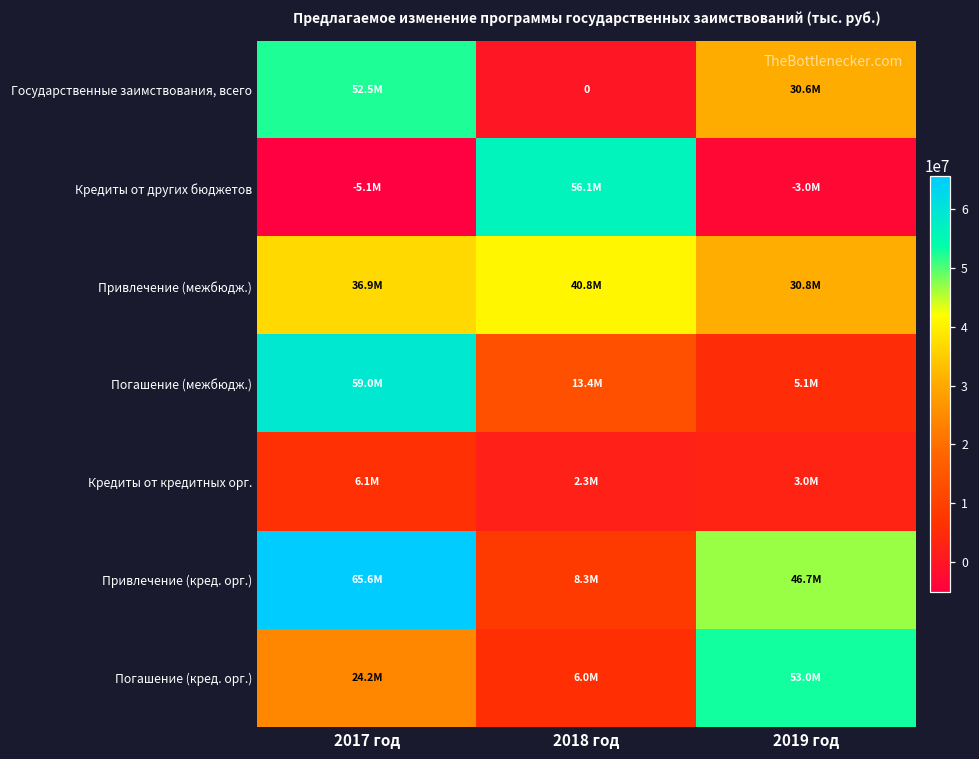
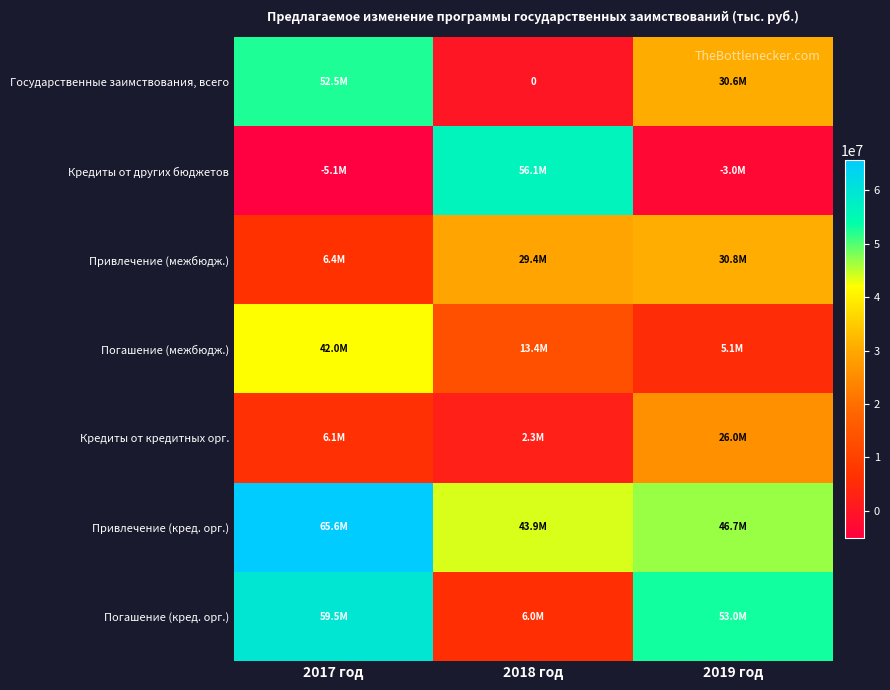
  {
    "Государственные заимствования, всего": {
      "2017 год": "52.5M",
      "2018 год": "0"
    },
    "Кредиты от других бюджетов": {
      "2017 год": "-5.1M",
      "2018 год": "56.1M",
      "2019 год": "-3.0M"
    },
    "Привлечение (межбюдж.)": {
-     "2017 год": "36.9M",
-     "2018 год": "40.8M",
+     "2017 год": "6.4M",
+     "2018 год": "29.4M",
      "2019 год": "30.8M"
    },
    "Погашение (межбюдж.)": {
-     "2017 год": "59.0M",
+     "2017 год": "42.0M",
      "2018 год": "13.4M",
      "2019 год": "5.1M"
    },
    "Кредиты от кредитных орг.": {
      "2017 год": "6.1M",
      "2018 год": "2.3M",
-     "2019 год": "3.0M"
+     "2019 год": "26.0M"
    },
    "Привлечение (кред. орг.)": {
      "2017 год": "65.6M",
-     "2018 год": "8.3M",
+     "2018 год": "43.9M",
      "2019 год": "46.7M"
    },
    "Погашение (кред. орг.)": {
-     "2017 год": "24.2M",
+     "2017 год": "59.5M",
      "2018 год": "6.0M",
      "2019 год": "53.0M"
    }
  }
